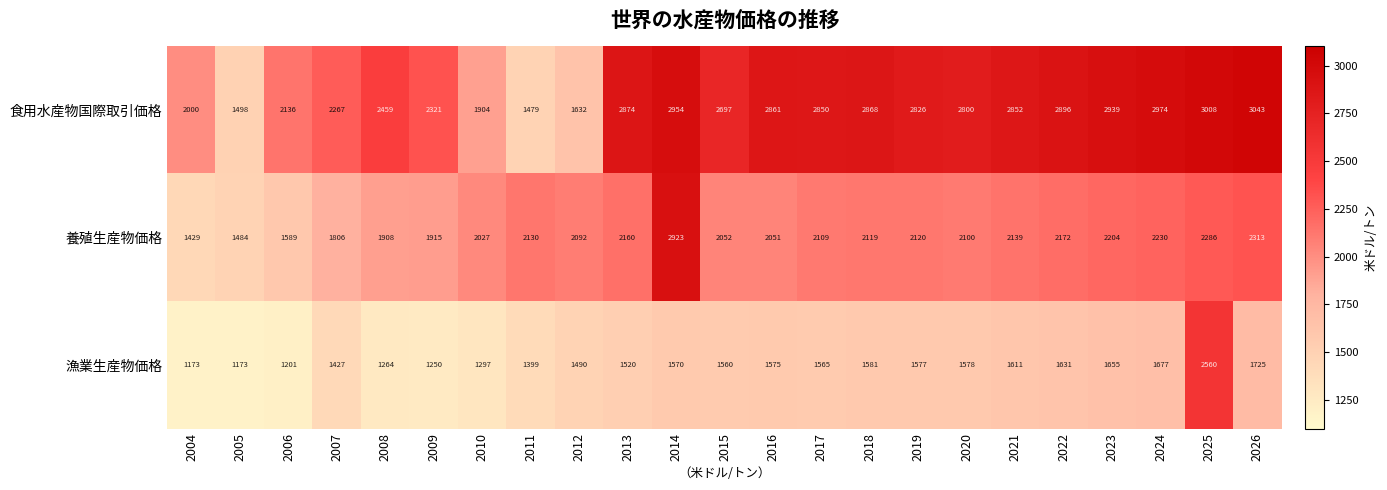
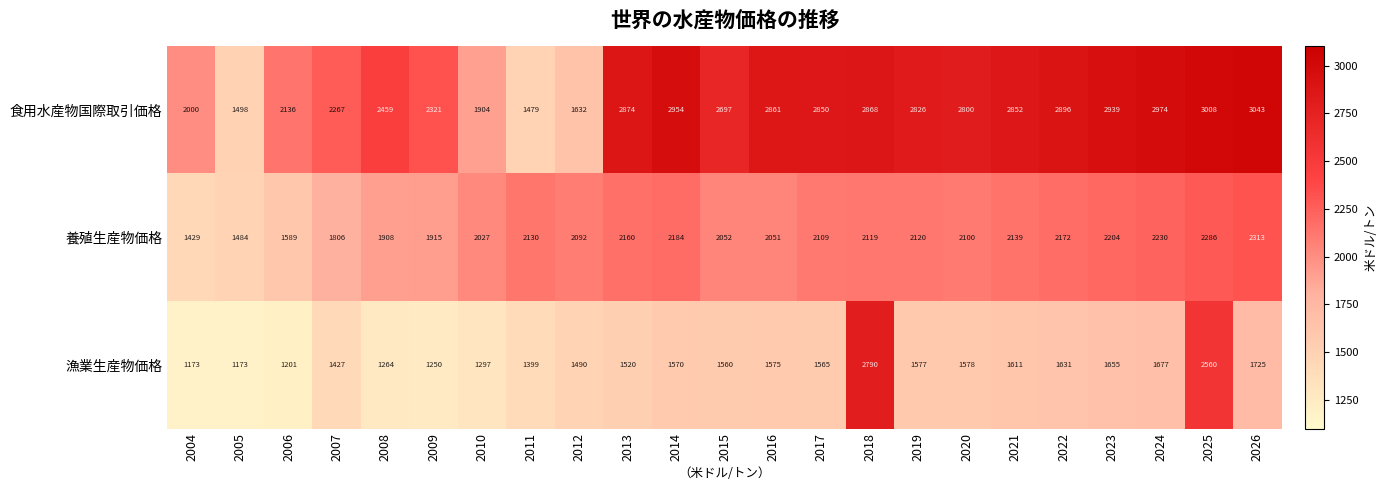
  {
    "食用水産物国際取引価格": {
      "2004": 2000,
      "2005": 1498,
      "2006": 2136,
      "2007": 2267,
      "2008": 2459,
      "2009": 2321,
      "2010": 1904,
      "2011": 1479,
      "2012": 1632,
      "2013": 2874,
      "2014": 2954,
      "2015": 2697,
      "2016": 2861,
      "2017": 2850,
      "2018": 2868,
      "2019": 2826,
      "2020": 2800,
      "2021": 2852,
      "2022": 2896,
      "2023": 2939,
      "2024": 2974,
      "2025": 3008,
      "2026": 3043
    },
    "養殖生産物価格": {
      "2004": 1429,
      "2005": 1484,
      "2006": 1589,
      "2007": 1806,
      "2008": 1908,
      "2009": 1915,
      "2010": 2027,
      "2011": 2130,
      "2012": 2092,
      "2013": 2160,
-     "2014": 2923,
+     "2014": 2184,
      "2015": 2052,
      "2016": 2051,
      "2017": 2109,
      "2018": 2119,
      "2019": 2120,
      "2020": 2100,
      "2021": 2139,
      "2022": 2172,
      "2023": 2204,
      "2024": 2230,
      "2025": 2286,
      "2026": 2313
    },
    "漁業生産物価格": {
      "2004": 1173,
      "2005": 1173,
      "2006": 1201,
      "2007": 1427,
      "2008": 1264,
      "2009": 1250,
      "2010": 1297,
      "2011": 1399,
      "2012": 1490,
      "2013": 1520,
      "2014": 1570,
      "2015": 1560,
      "2016": 1575,
      "2017": 1565,
-     "2018": 1581,
+     "2018": 2790,
      "2019": 1577,
      "2020": 1578,
      "2021": 1611,
      "2022": 1631,
      "2023": 1655,
      "2024": 1677,
      "2025": 2560,
      "2026": 1725
    }
  }
